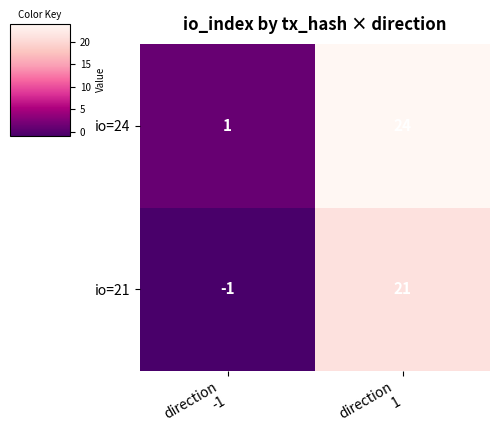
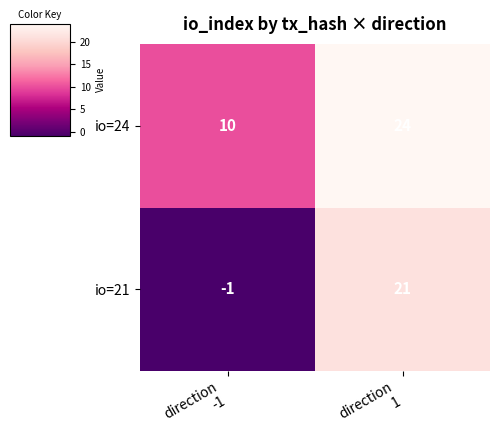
  {
    "io=24": {
-     "direction -1": 1
+     "direction -1": 10
    },
    "io=21": {
      "direction -1": -1
    }
  }
